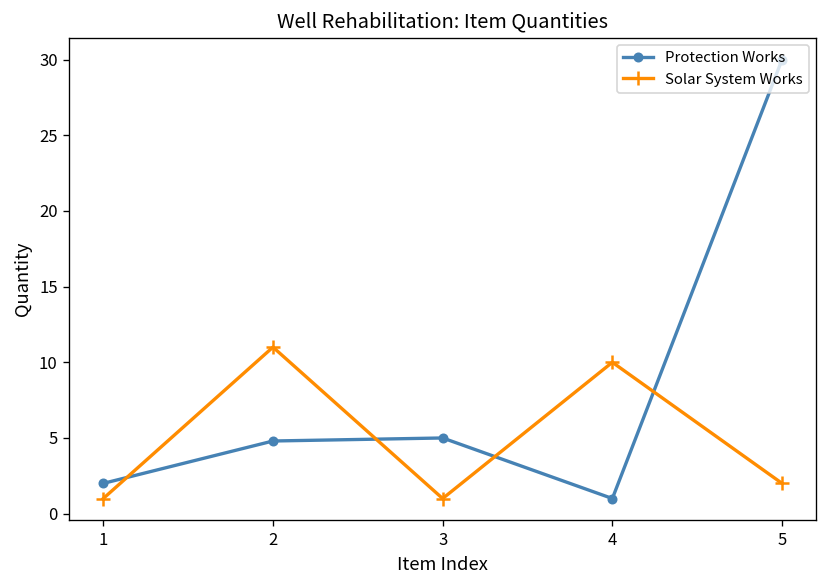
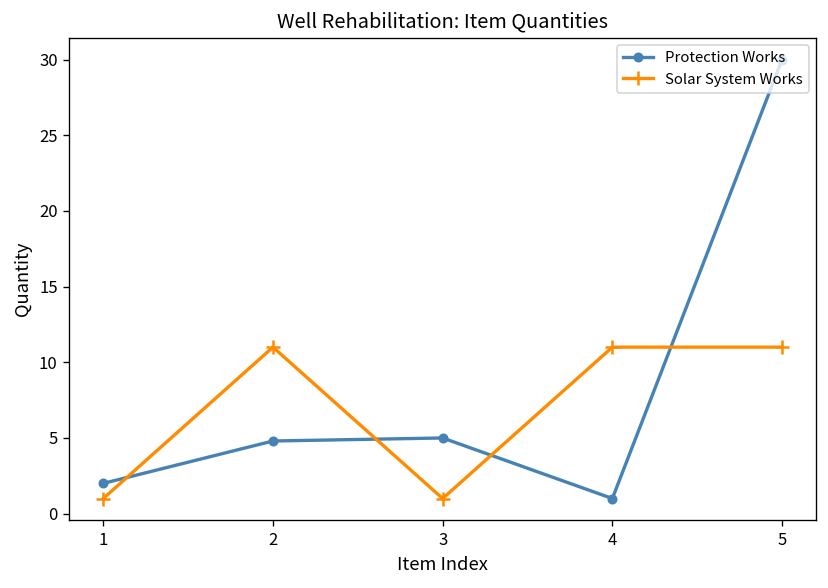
  {
    "Protection Works": {
      "1": 2,
      "2": 4.8,
      "3": 5,
      "4": 1
    },
    "Solar System Works": {
      "1": 1,
      "2": 11,
      "3": 1,
-     "4": 10,
-     "5": 2
+     "4": 11,
+     "5": 11
    }
  }
